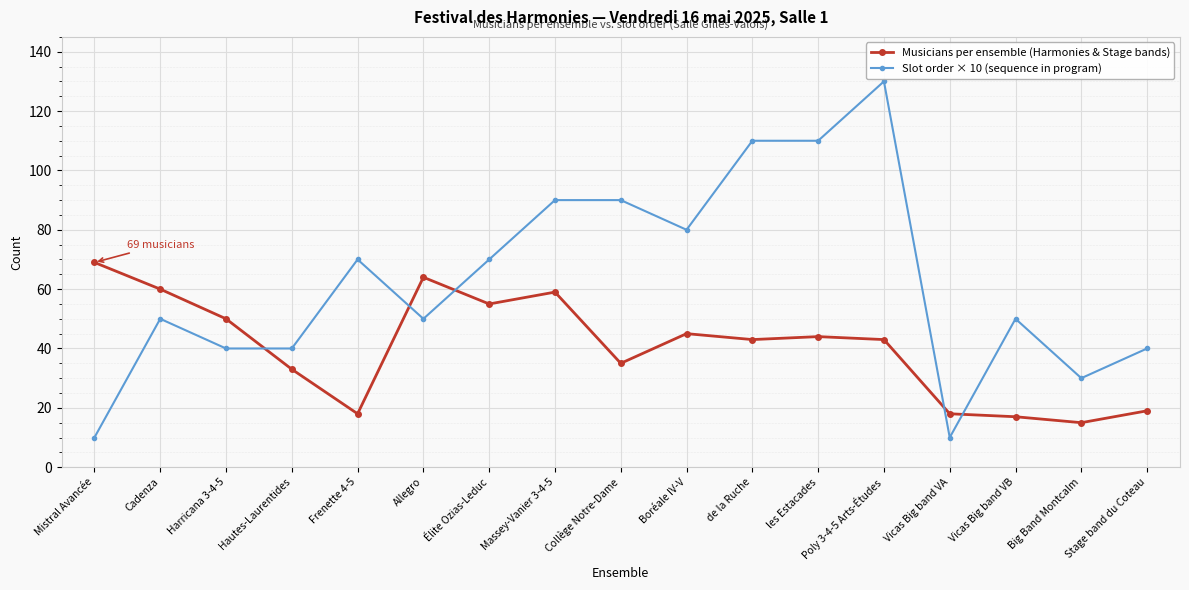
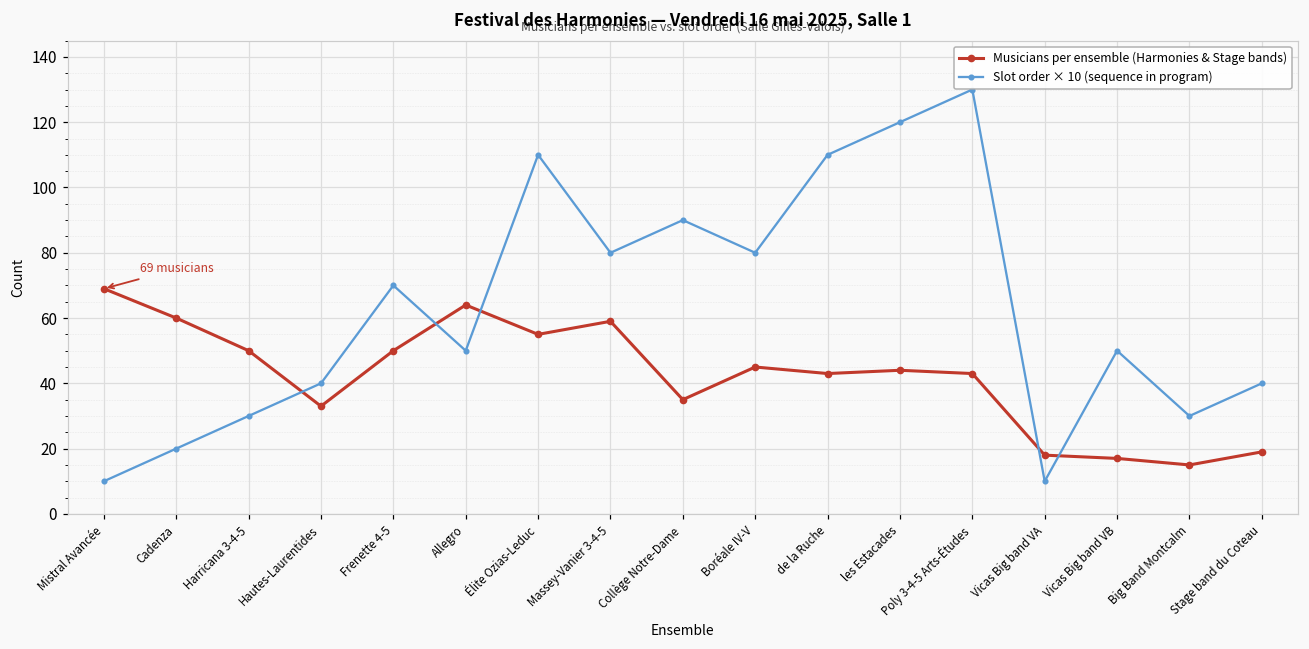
  {
    "Musicians per ensemble (Harmonies & Stage bands)": {
      "Cadenza": 60,
      "Harricana 3-4-5": 50,
      "Hautes-Laurentides": 33,
-     "Frenette 4-5": 18,
+     "Frenette 4-5": 50,
      "Allegro": 64,
      "Élite Ozias-Leduc": 55,
      "Massey-Vanier 3-4-5": 59,
      "Collège Notre-Dame": 35,
      "Boréale IV-V": 45,
      "de la Ruche": 43,
      "les Estacades": 44,
      "Poly 3-4-5 Arts-Études": 43,
      "Vicas Big band VA": 18,
      "Vicas Big band VB": 17,
      "Big Band Montcalm": 15,
      "Stage band du Coteau": 19
    },
    "Slot order × 10 (sequence in program)": {
      "Mistral Avancée": 10,
-     "Cadenza": 50,
-     "Harricana 3-4-5": 40,
+     "Cadenza": 20,
+     "Harricana 3-4-5": 30,
      "Hautes-Laurentides": 40,
      "Frenette 4-5": 70,
      "Allegro": 50,
-     "Élite Ozias-Leduc": 70,
-     "Massey-Vanier 3-4-5": 90,
+     "Élite Ozias-Leduc": 110,
+     "Massey-Vanier 3-4-5": 80,
      "Collège Notre-Dame": 90,
      "Boréale IV-V": 80,
      "de la Ruche": 110,
-     "les Estacades": 110,
+     "les Estacades": 120,
      "Poly 3-4-5 Arts-Études": 130,
      "Vicas Big band VA": 10,
      "Vicas Big band VB": 50,
      "Big Band Montcalm": 30,
      "Stage band du Coteau": 40
    }
  }
